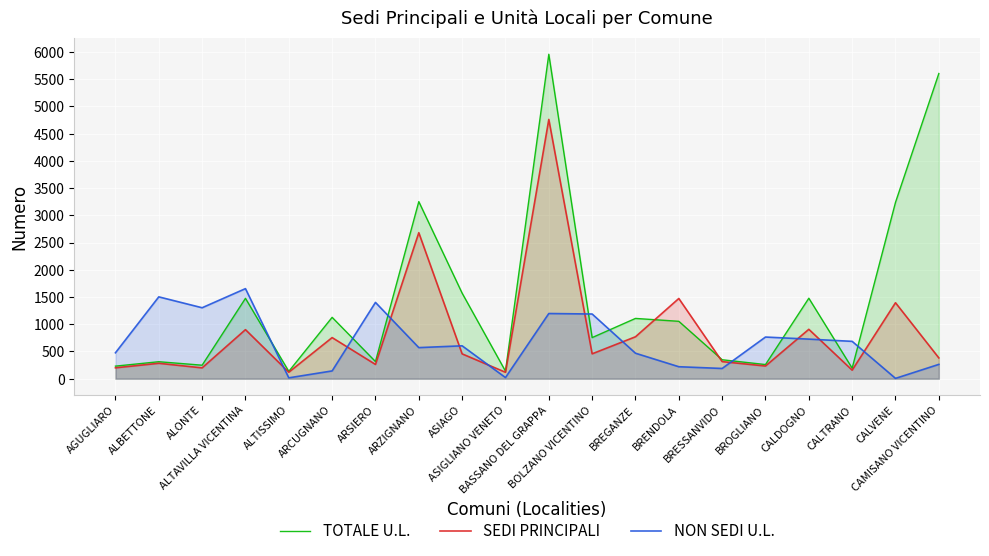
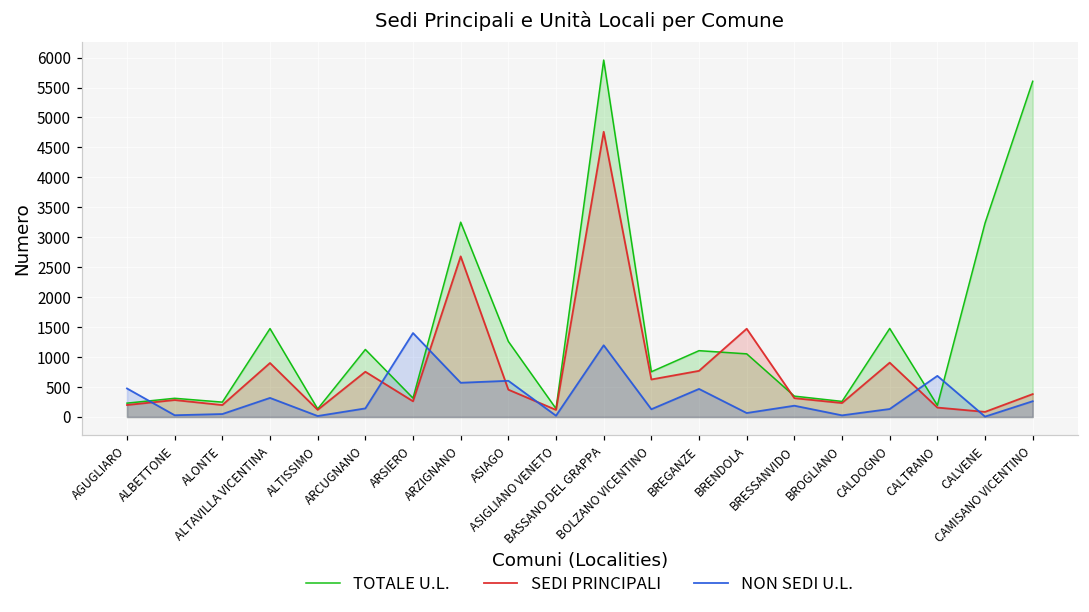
  {
    "TOTALE U.L.": {
      "ALONTE": 200,
      "ALTAVILLA VICENTINA": 1500,
      "ARCUGNANO": 1100,
      "ARSIERO": 300,
      "ARZIGNANO": 3300,
-     "ASIAGO": 1600,
+     "ASIAGO": 1300,
      "BASSANO DEL GRAPPA": 6000,
      "BOLZANO VICENTINO": 800,
      "BREGANZE": 1100,
      "BRENDOLA": 1100,
      "CALDOGNO": 1500,
      "CALVENE": 3200,
      "CAMISANO VICENTINO": 5600
    },
    "SEDI PRINCIPALI": {
      "ALONTE": 200,
      "ALTAVILLA VICENTINA": 900,
      "ARCUGNANO": 800,
      "ARSIERO": 300,
      "ARZIGNANO": 2700,
      "ASIAGO": 500,
      "BASSANO DEL GRAPPA": 4800,
-     "BOLZANO VICENTINO": 500,
+     "BOLZANO VICENTINO": 600,
      "BREGANZE": 800,
      "BRENDOLA": 1500,
      "CALDOGNO": 900,
-     "CALVENE": 1400,
+     "CALVENE": 100,
      "CAMISANO VICENTINO": 400
    },
    "NON SEDI U.L.": {
      "AGUGLIARO": 500,
-     "ALBETTONE": 1500,
-     "ALONTE": 1300,
-     "ALTAVILLA VICENTINA": 1700,
+     "ALBETTONE": 0,
+     "ALONTE": 0,
+     "ALTAVILLA VICENTINA": 300,
      "ALTISSIMO": 0,
      "ARCUGNANO": 100,
      "ARSIERO": 1400,
      "ARZIGNANO": 600,
      "ASIAGO": 600,
      "ASIGLIANO VENETO": 0,
      "BASSANO DEL GRAPPA": 1200,
-     "BOLZANO VICENTINO": 1200,
+     "BOLZANO VICENTINO": 100,
      "BREGANZE": 500,
-     "BRENDOLA": 200,
+     "BRENDOLA": 100,
      "BRESSANVIDO": 200,
-     "BROGLIANO": 800,
-     "CALDOGNO": 700,
+     "BROGLIANO": 0,
+     "CALDOGNO": 100,
      "CALTRANO": 700,
      "CALVENE": 0,
      "CAMISANO VICENTINO": 300
    }
  }
